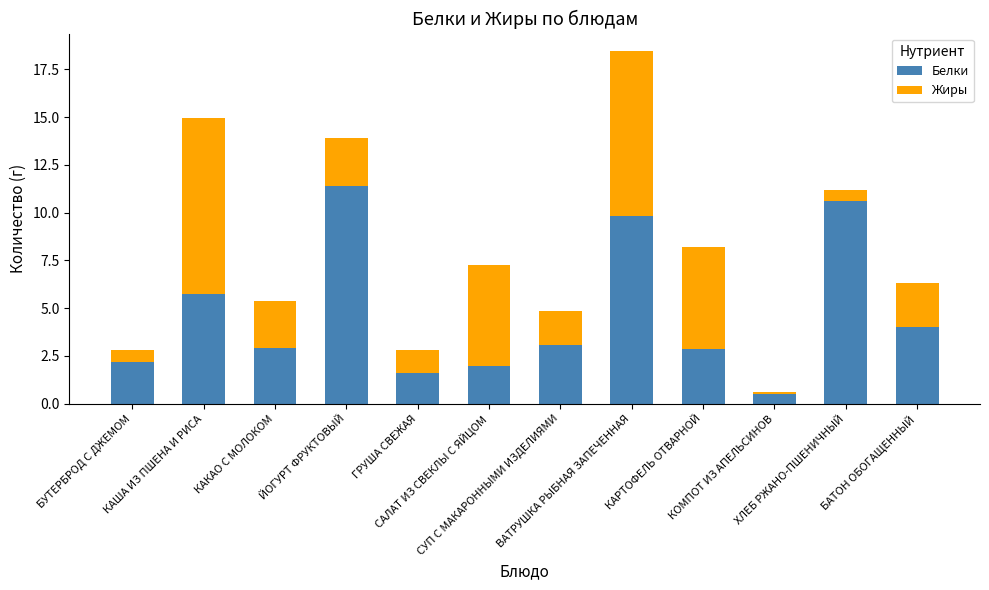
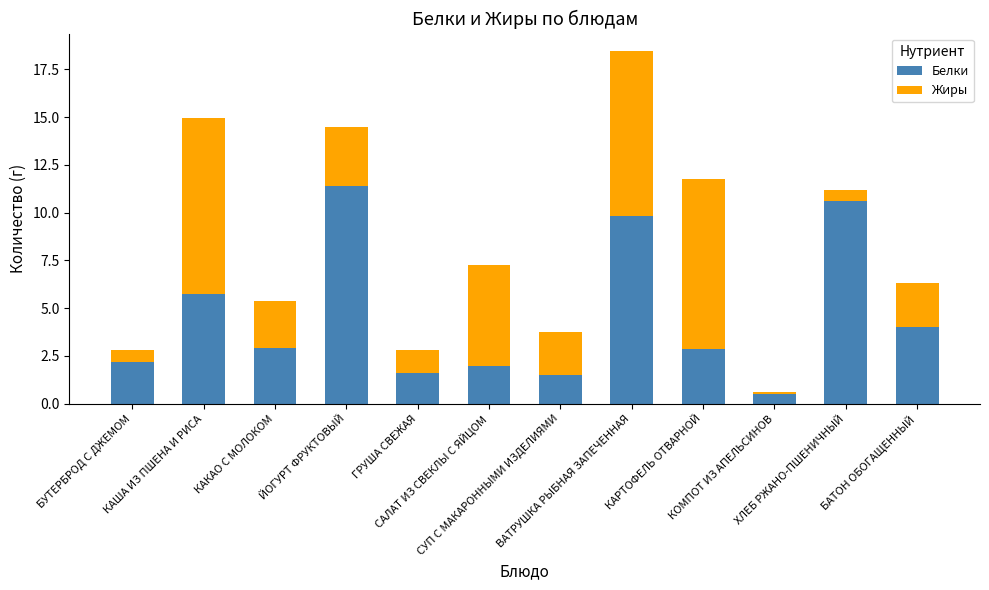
  {
    "Белки": {
      "БУТЕРБРОД С ДЖЕМОМ": 2.2,
      "КАША ИЗ ПШЕНА И РИСА": 5.7,
      "КАКАО С МОЛОКОМ": 2.9,
      "ЙОГУРТ ФРУКТОВЫЙ": 11.4,
      "ГРУША СВЕЖАЯ": 1.6,
      "САЛАТ ИЗ СВЕКЛЫ С ЯЙЦОМ": 2.0,
-     "СУП С МАКАРОННЫМИ ИЗДЕЛИЯМИ": 3.1,
+     "СУП С МАКАРОННЫМИ ИЗДЕЛИЯМИ": 1.5,
      "ВАТРУШКА РЫБНАЯ ЗАПЕЧЕННАЯ": 9.8,
      "КАРТОФЕЛЬ ОТВАРНОЙ": 2.9,
      "КОМПОТ ИЗ АПЕЛЬСИНОВ": 0.5,
      "ХЛЕБ РЖАНО-ПШЕНИЧНЫЙ": 10.6,
      "БАТОН ОБОГАЩЕННЫЙ": 4.0
    },
    "Жиры": {
      "БУТЕРБРОД С ДЖЕМОМ": 0.6,
      "КАША ИЗ ПШЕНА И РИСА": 9.3,
      "КАКАО С МОЛОКОМ": 2.5,
-     "ЙОГУРТ ФРУКТОВЫЙ": 2.5,
+     "ЙОГУРТ ФРУКТОВЫЙ": 3.1,
      "ГРУША СВЕЖАЯ": 1.2,
      "САЛАТ ИЗ СВЕКЛЫ С ЯЙЦОМ": 5.3,
-     "СУП С МАКАРОННЫМИ ИЗДЕЛИЯМИ": 1.8,
+     "СУП С МАКАРОННЫМИ ИЗДЕЛИЯМИ": 2.2,
      "ВАТРУШКА РЫБНАЯ ЗАПЕЧЕННАЯ": 8.7,
-     "КАРТОФЕЛЬ ОТВАРНОЙ": 5.3,
+     "КАРТОФЕЛЬ ОТВАРНОЙ": 8.9,
      "ХЛЕБ РЖАНО-ПШЕНИЧНЫЙ": 0.6,
      "БАТОН ОБОГАЩЕННЫЙ": 2.3
    }
  }
